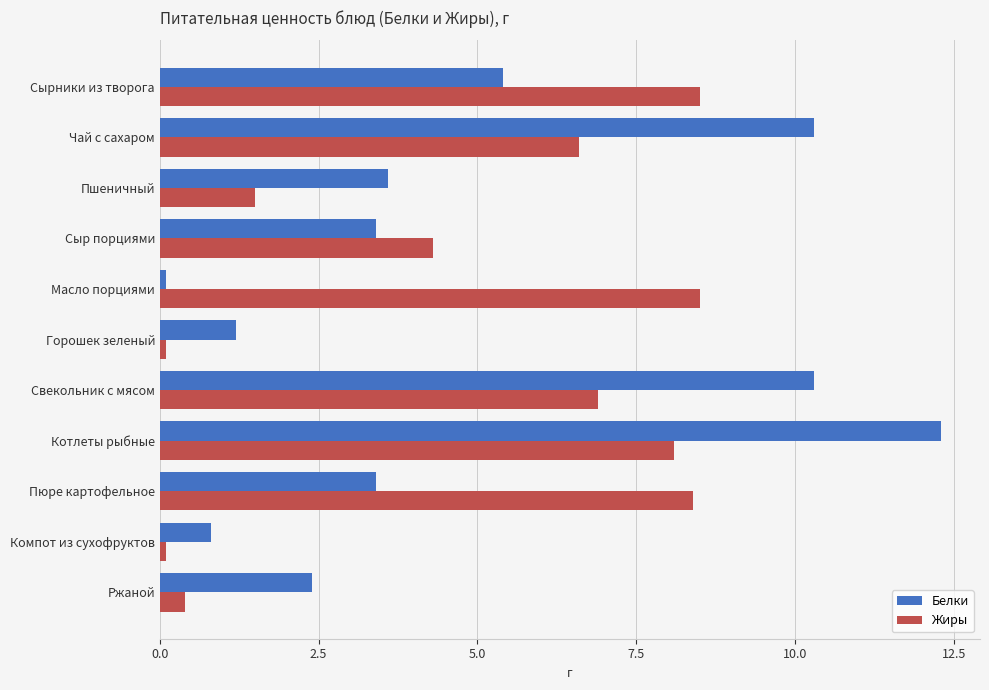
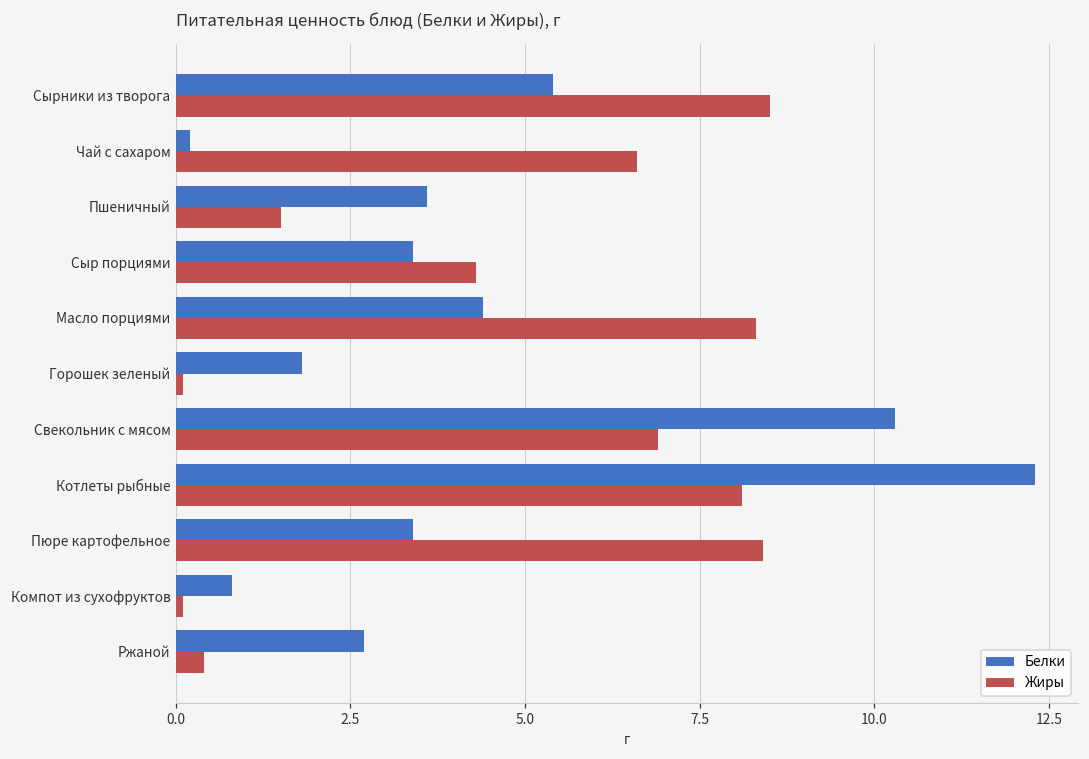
  {
    "Белки": {
      "Сырники из творога": 5.4,
-     "Чай с сахаром": 10.3,
+     "Чай с сахаром": 0.2,
      "Пшеничный": 3.6,
      "Сыр порциями": 3.4,
-     "Масло порциями": 0.1,
-     "Горошек зеленый": 1.2,
+     "Масло порциями": 4.4,
+     "Горошек зеленый": 1.8,
      "Свекольник с мясом": 10.3,
      "Котлеты рыбные": 12.3,
      "Пюре картофельное": 3.4,
      "Компот из сухофруктов": 0.8,
-     "Ржаной": 2.4
+     "Ржаной": 2.7
    },
    "Жиры": {
      "Сырники из творога": 8.5,
      "Чай с сахаром": 6.6,
      "Пшеничный": 1.5,
      "Сыр порциями": 4.3,
-     "Масло порциями": 8.5,
+     "Масло порциями": 8.3,
      "Горошек зеленый": 0.1,
      "Свекольник с мясом": 6.9,
      "Котлеты рыбные": 8.1,
      "Пюре картофельное": 8.4,
      "Компот из сухофруктов": 0.1,
      "Ржаной": 0.4
    }
  }
